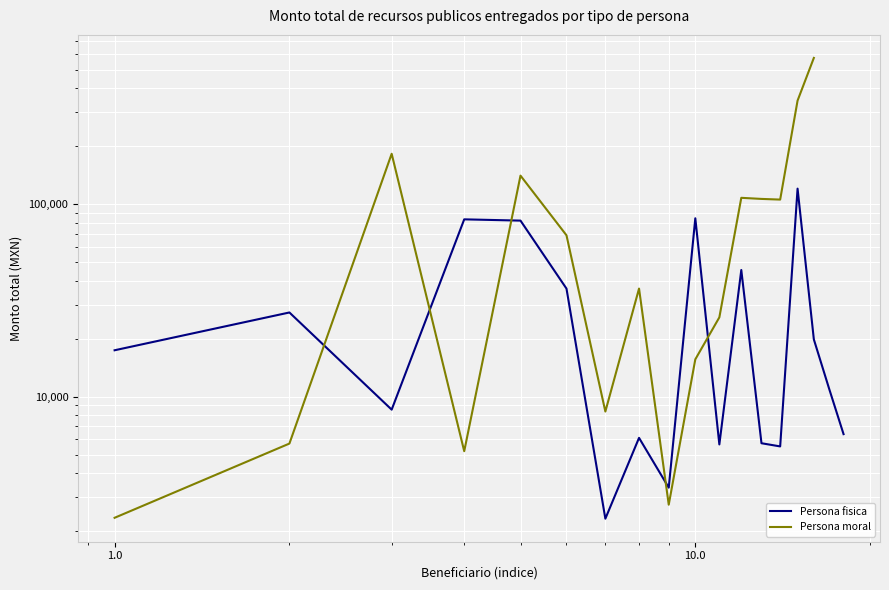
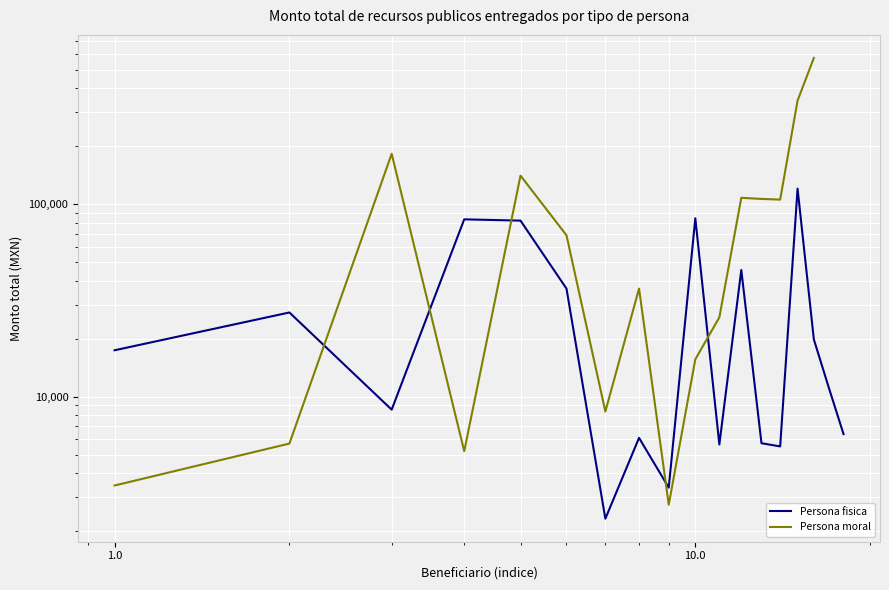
  {
    "Persona fisica": {
      "1.0": "17,000",
      "10.0": "80,000"
    },
    "Persona moral": {
-     "1.0": "2,300",
+     "1.0": "3,500",
      "10.0": "16,000"
    }
  }
